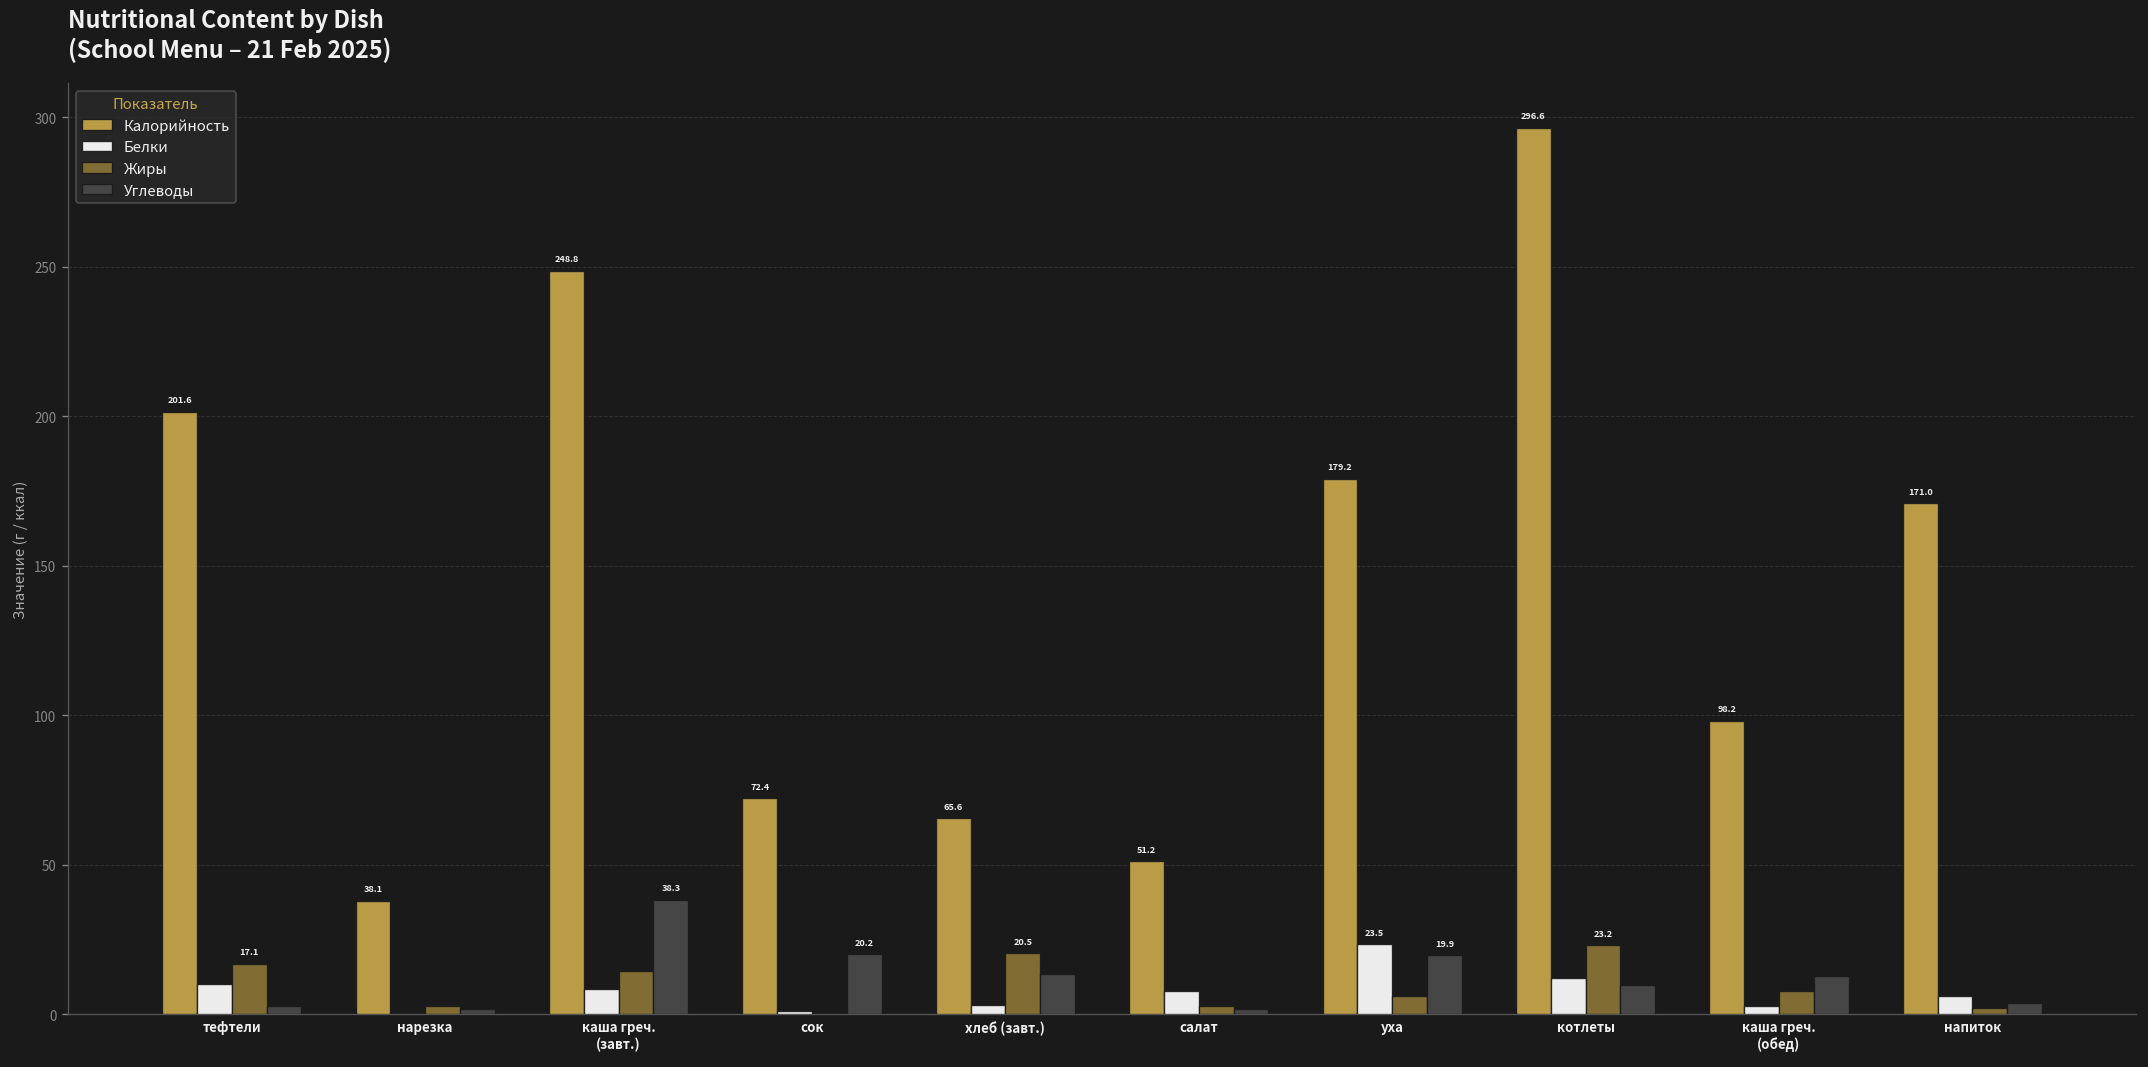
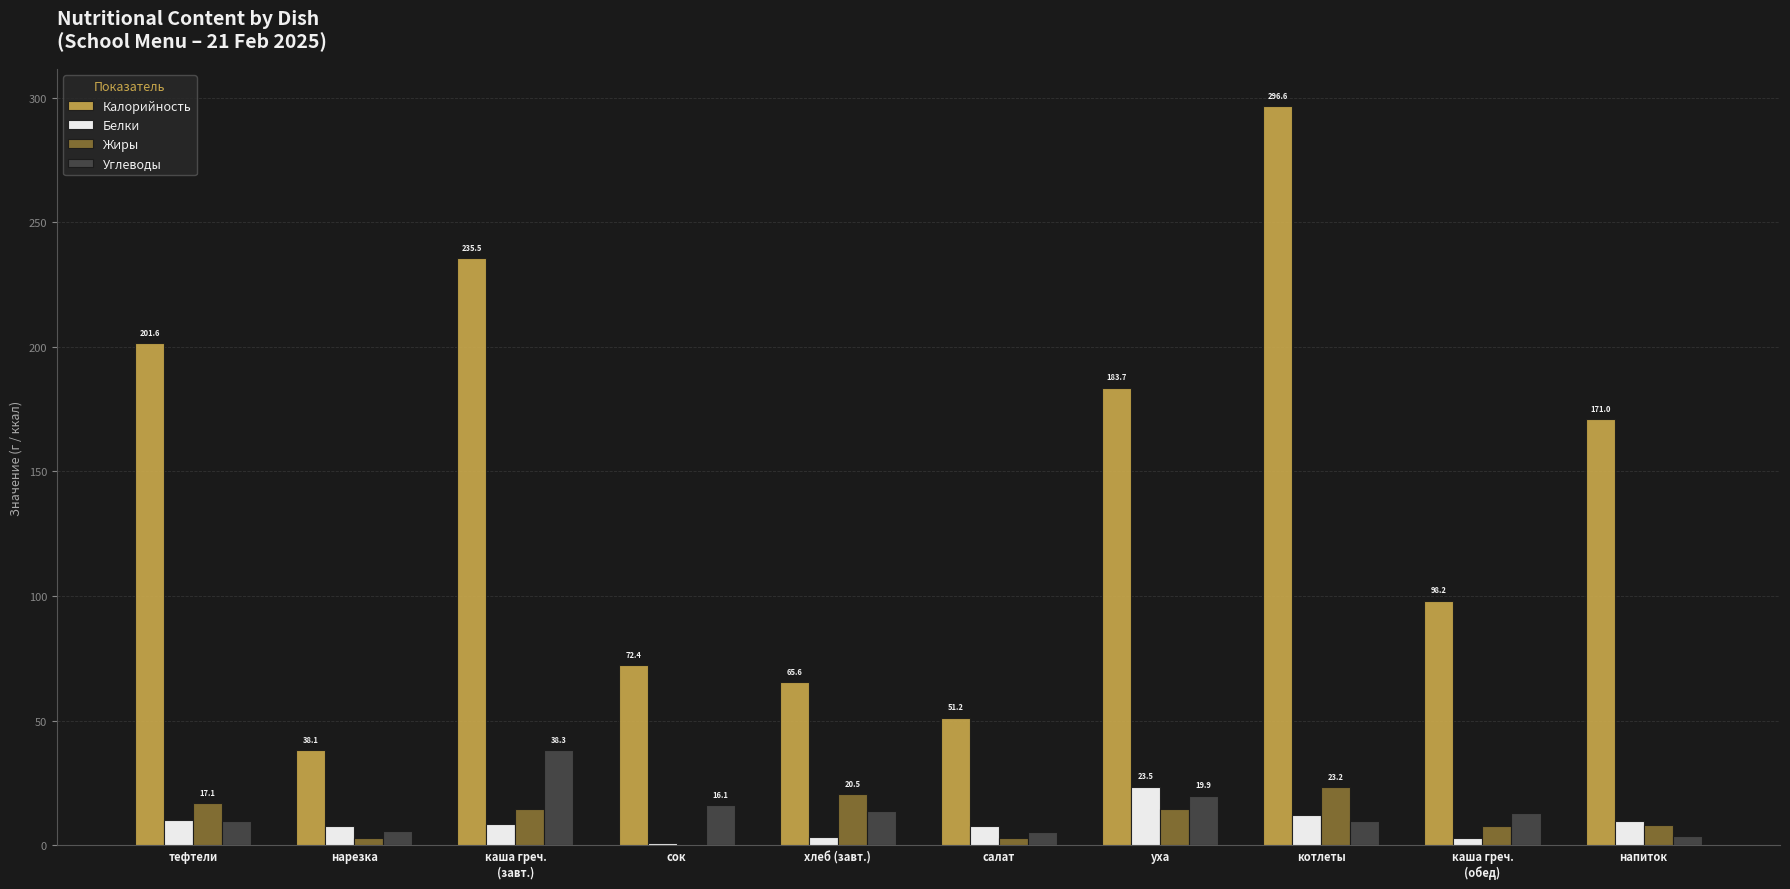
  {
    "Калорийность": {
      "тефтели": 201.6,
      "нарезка": 38.1,
-     "каша греч. (завт.)": 248.8,
+     "каша греч. (завт.)": 235.5,
      "сок": 72.4,
      "хлеб (завт.)": 65.6,
      "салат": 51.2,
-     "уха": 179.2,
+     "уха": 183.7,
      "котлеты": 296.6,
      "каша греч. (обед)": 98.2,
      "напиток": 171.0
    },
    "Белки": {
      "тефтели": 10,
-     "нарезка": 1,
+     "нарезка": 8,
      "каша греч. (завт.)": 8,
      "хлеб (завт.)": 3,
      "салат": 8,
      "котлеты": 12,
      "каша греч. (обед)": 3,
-     "напиток": 6
+     "напиток": 10
    },
    "Жиры": {
      "нарезка": 3,
      "каша греч. (завт.)": 14,
      "салат": 3,
-     "уха": 6,
+     "уха": 15,
      "каша греч. (обед)": 8,
-     "напиток": 2
+     "напиток": 8
    },
    "Углеводы": {
-     "тефтели": 3,
-     "нарезка": 2,
+     "тефтели": 10,
+     "нарезка": 6,
      "каша греч. (завт.)": 38.3,
-     "сок": 20.2,
-     "салат": 2,
+     "сок": 16.1,
+     "салат": 5,
      "уха": 19.9
    }
  }
